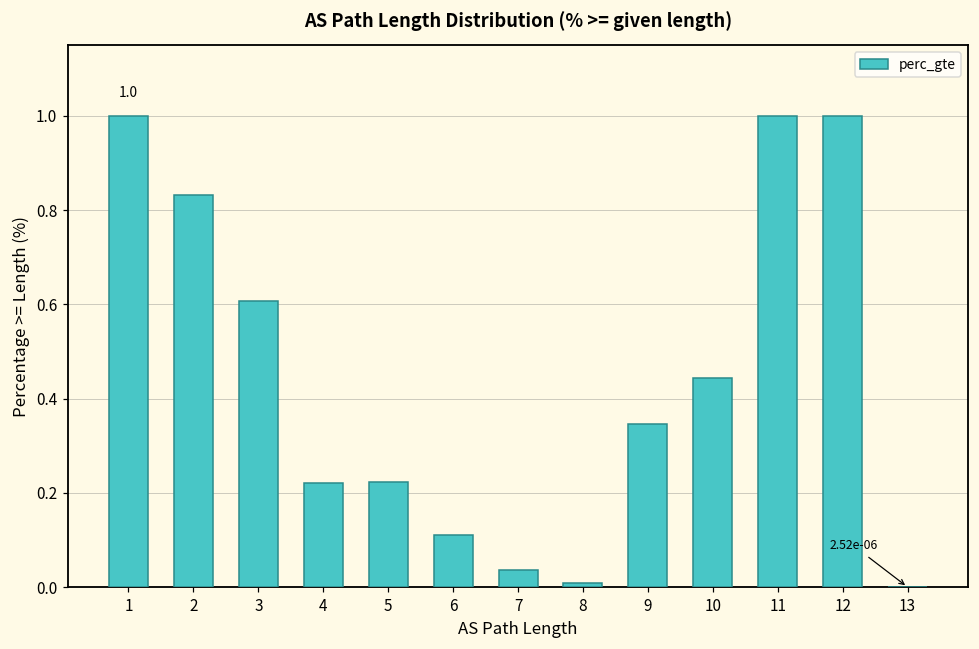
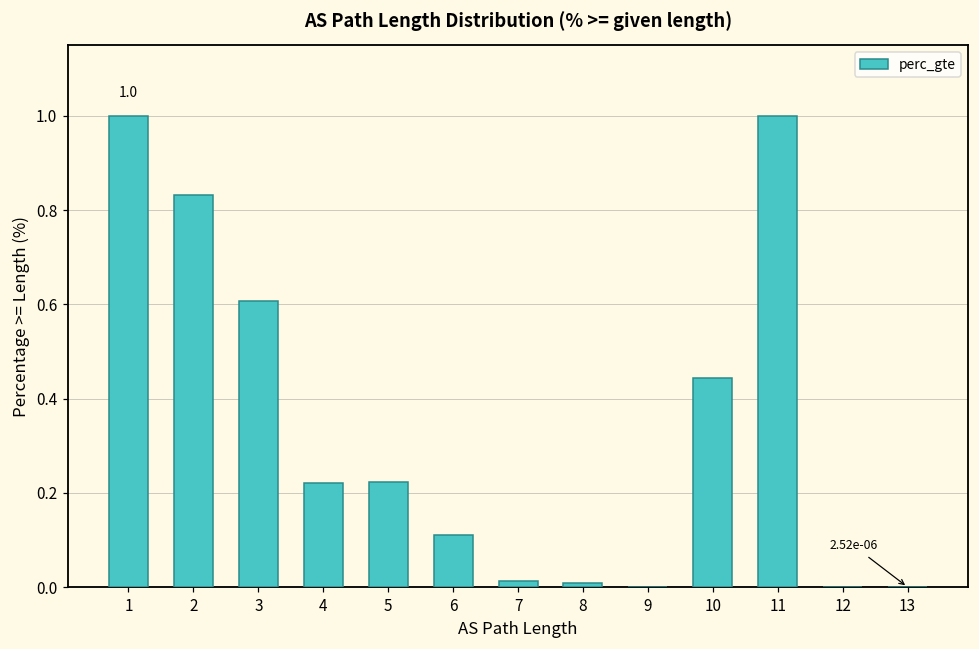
  {
    "2": 0.83,
    "3": 0.61,
    "4": 0.22,
    "5": 0.22,
    "6": 0.11,
-   "7": 0.04,
+   "7": 0.01,
    "8": 0.01,
-   "9": 0.35,
+   "9": 0.00,
    "10": 0.44,
    "11": 1.00,
-   "12": 1
+   "12": 0
  }
